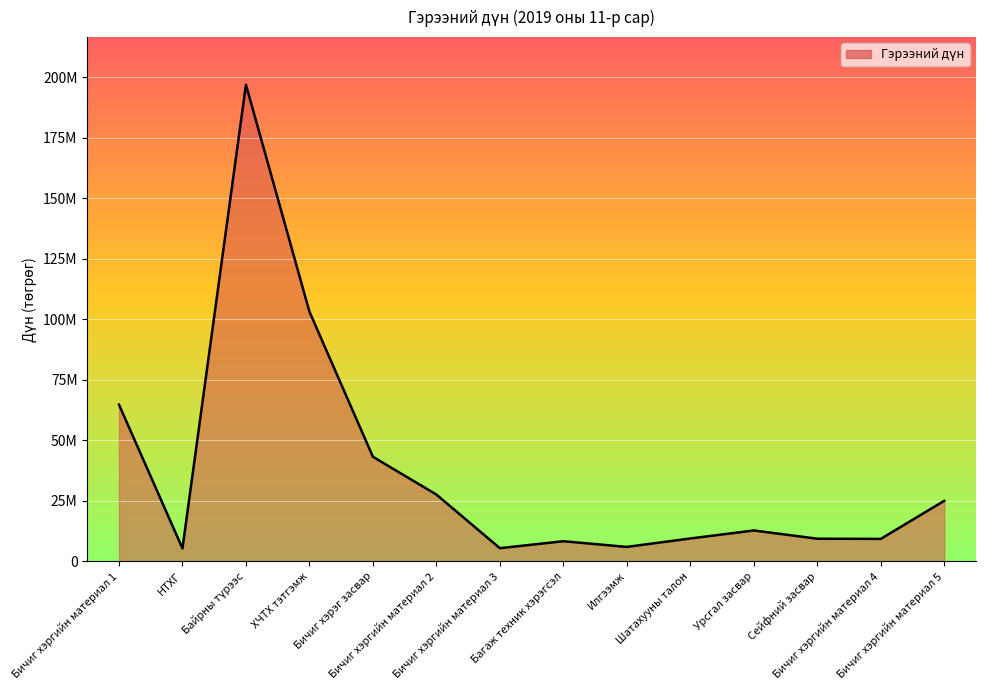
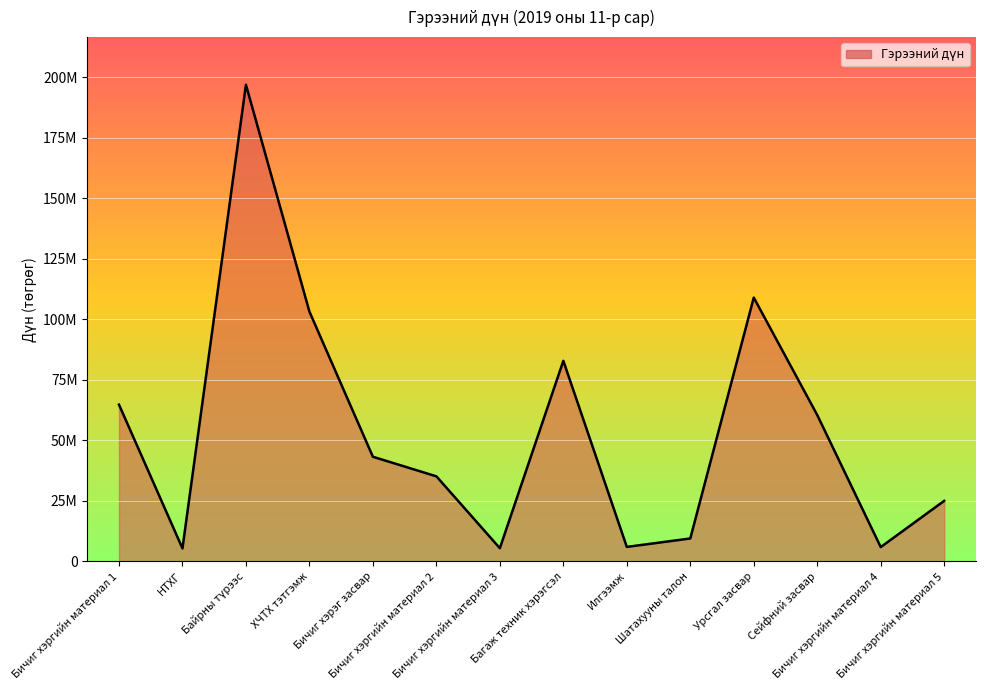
  {
    "Бичиг хэргийн материал 1": 65000000,
    "НТХГ": 5000000,
    "Байрны түрээс": 197000000,
    "ХЧТХ тэтгэмж": 103000000,
    "Бичиг хэрэг засвар": 43000000,
-   "Бичиг хэргийн материал 2": 28000000,
+   "Бичиг хэргийн материал 2": 35000000,
    "Бичиг хэргийн материал 3": 5000000,
-   "Багаж техник хэрэгсэл": 8000000,
+   "Багаж техник хэрэгсэл": 83000000,
    "Илгээмж": 6000000,
    "Шатахууны талон": 9000000,
-   "Урсгал засвар": 13000000,
-   "Сейфний засвар": 9000000,
-   "Бичиг хэргийн материал 4": 9000000,
+   "Урсгал засвар": 109000000,
+   "Сейфний засвар": 60000000,
+   "Бичиг хэргийн материал 4": 6000000,
    "Бичиг хэргийн материал 5": 25000000
  }
